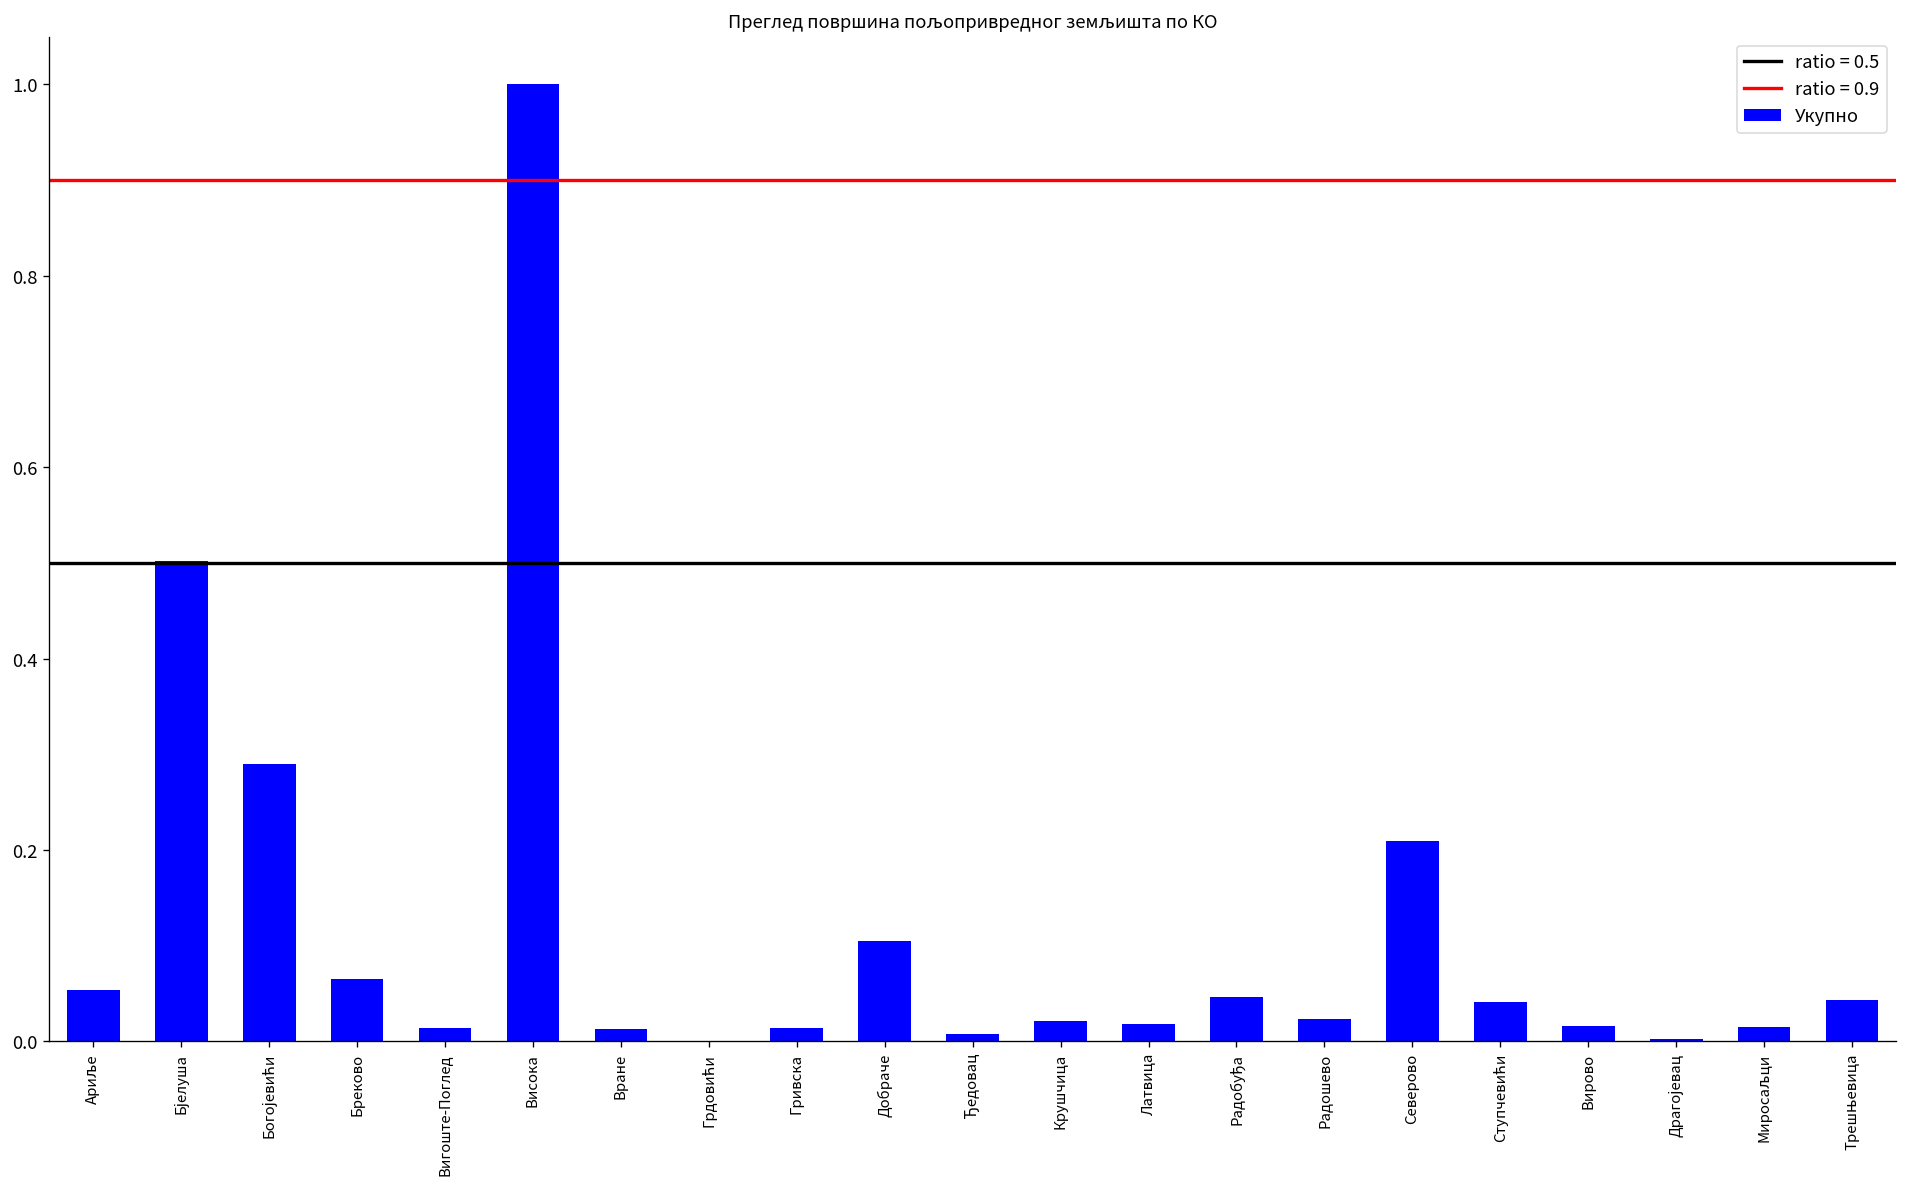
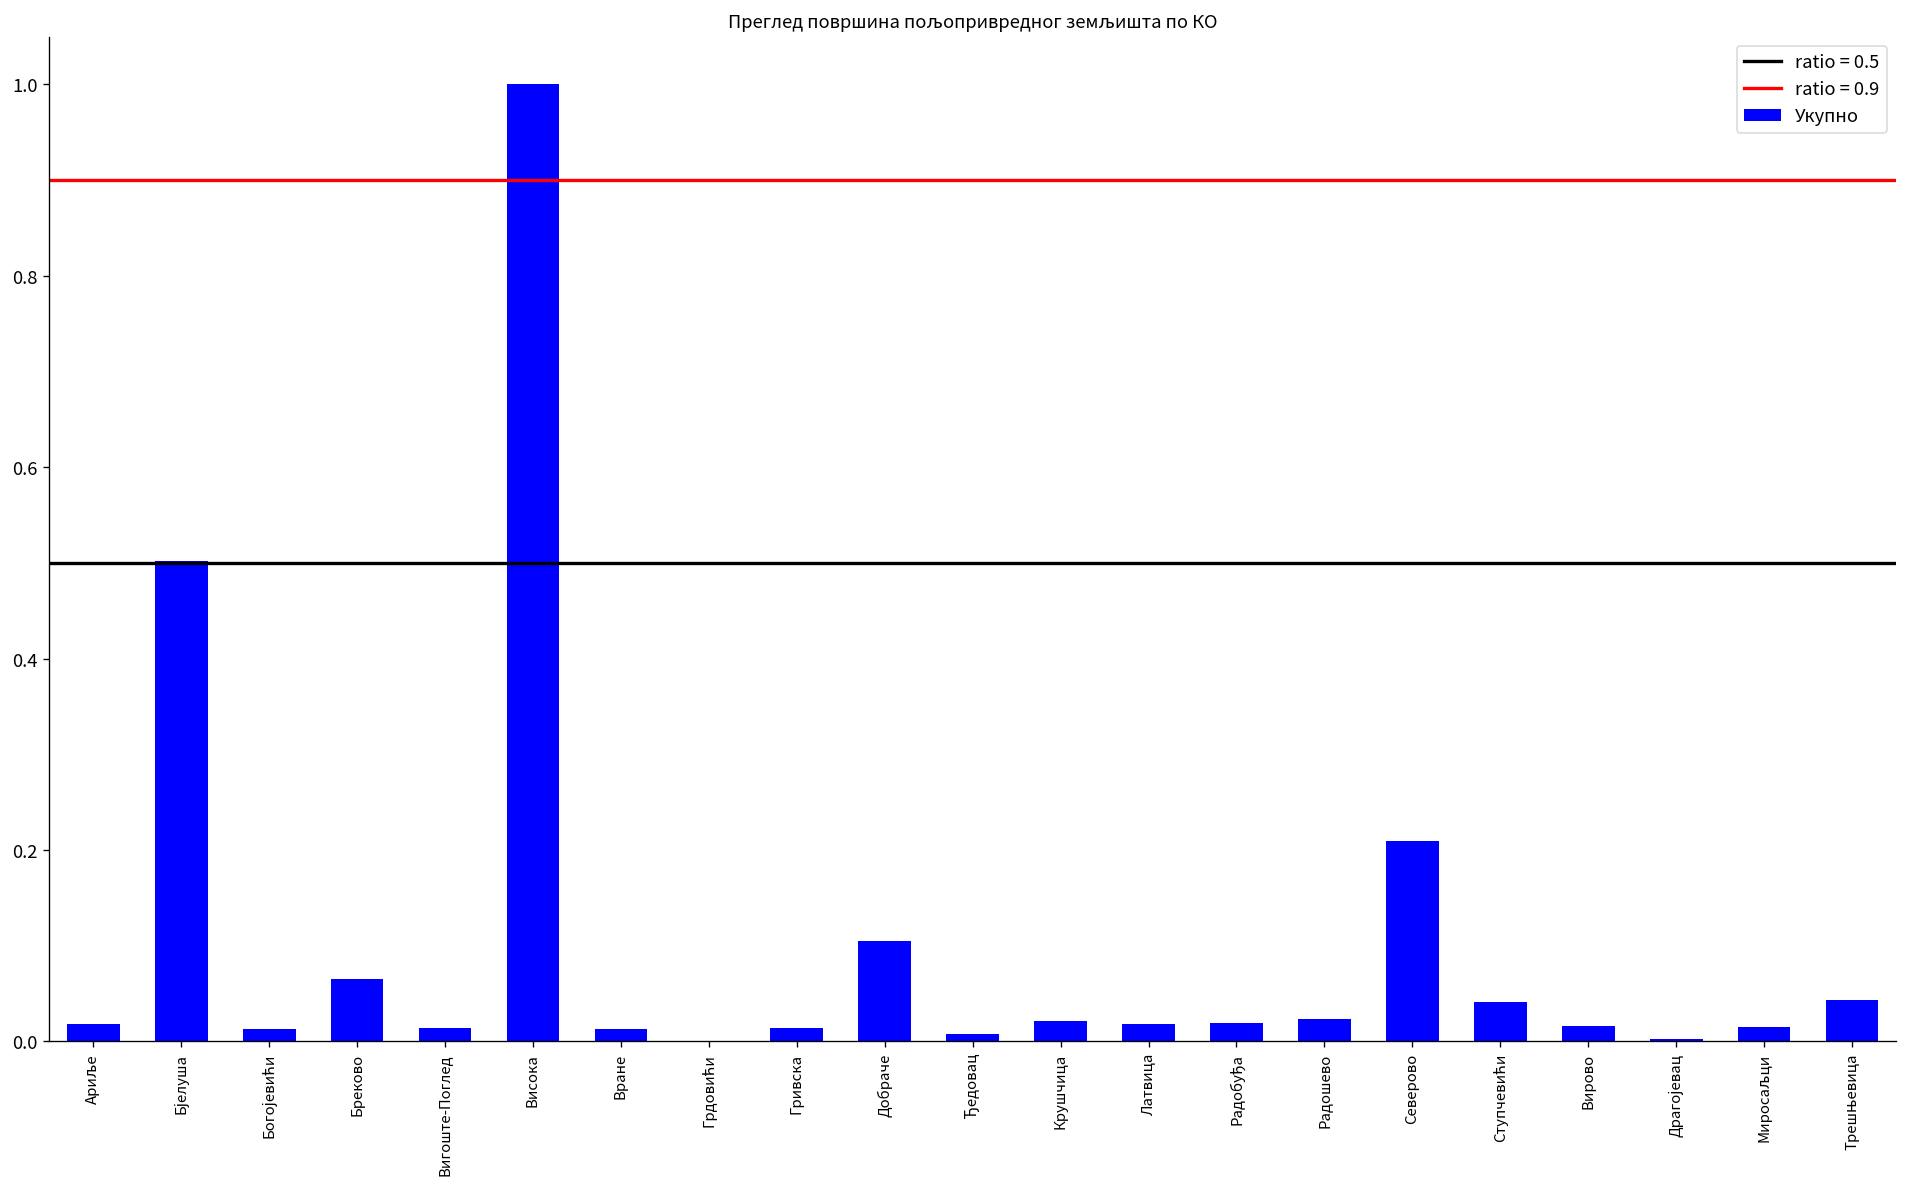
  {
-   "Ариље": 0.05,
+   "Ариље": 0.02,
    "Бјелуша": 0.50,
-   "Богојевићи": 0.29,
+   "Богојевићи": 0.01,
    "Бреково": 0.06,
    "Вигоште-Поглед": 0.01,
    "Висока": 1.00,
    "Вране": 0.01,
    "Гривска": 0.01,
    "Добраче": 0.10,
    "Ђедовац": 0.01,
    "Крушчица": 0.02,
    "Латвица": 0.02,
-   "Радобуђа": 0.05,
+   "Радобуђа": 0.02,
    "Радошево": 0.02,
    "Северово": 0.21,
    "Ступчевићи": 0.04,
    "Вирово": 0.02,
    "Миросаљци": 0.01,
    "Трешњевица": 0.04
  }
